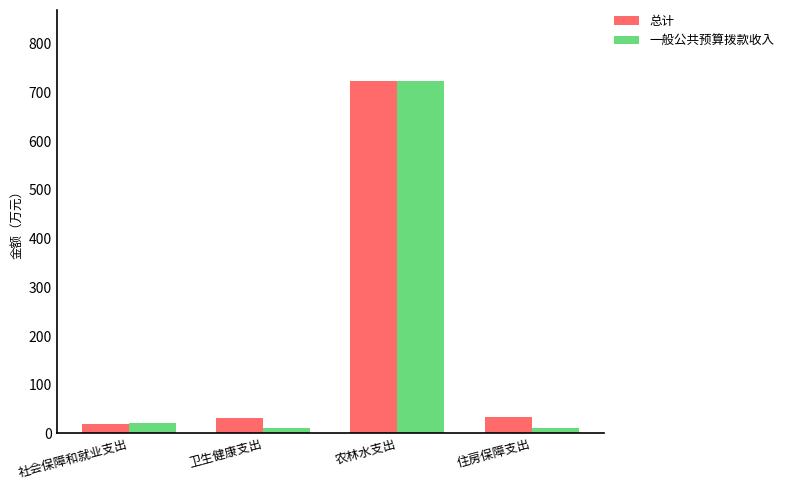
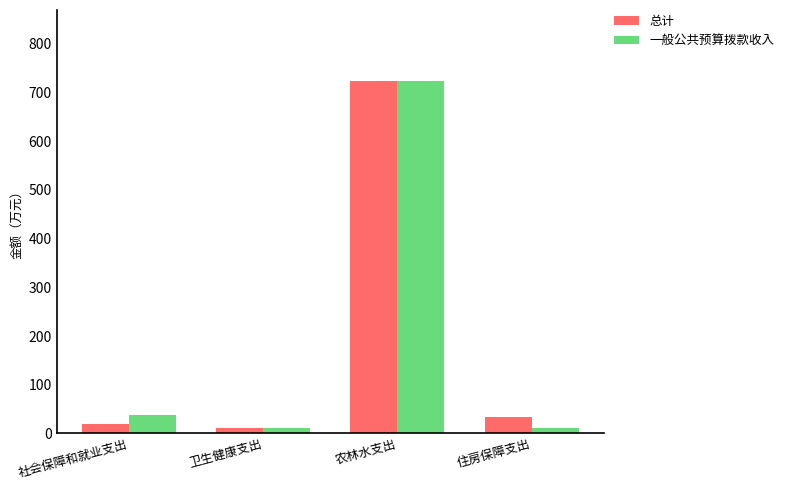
  {
    "总计": {
      "社会保障和就业支出": 20,
-     "卫生健康支出": 30,
+     "卫生健康支出": 10,
      "农林水支出": 720,
      "住房保障支出": 30
    },
    "一般公共预算拨款收入": {
-     "社会保障和就业支出": 20,
+     "社会保障和就业支出": 40,
      "卫生健康支出": 10,
      "农林水支出": 720,
      "住房保障支出": 10
    }
  }
